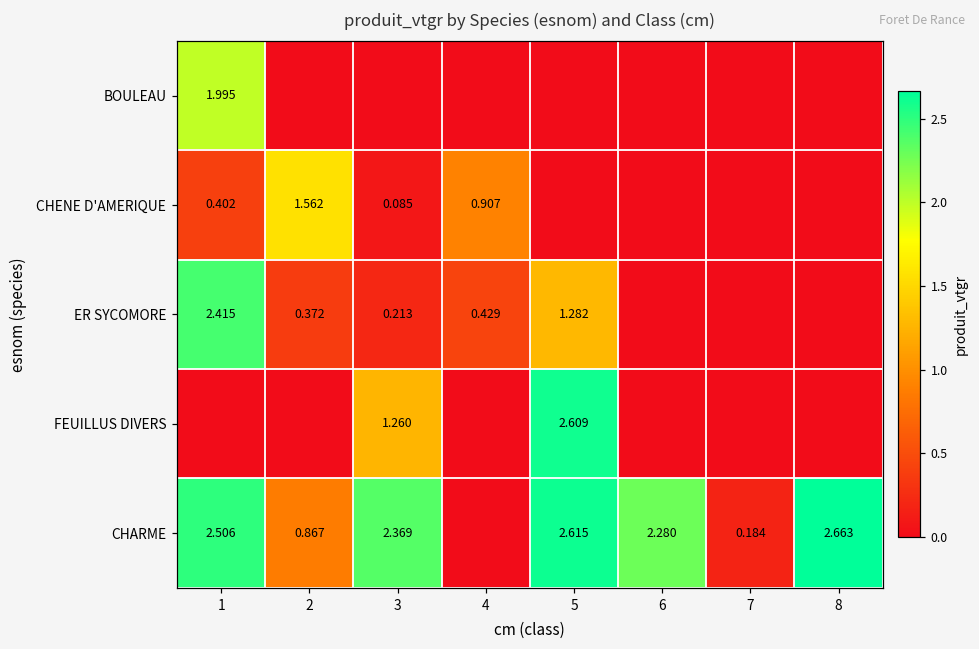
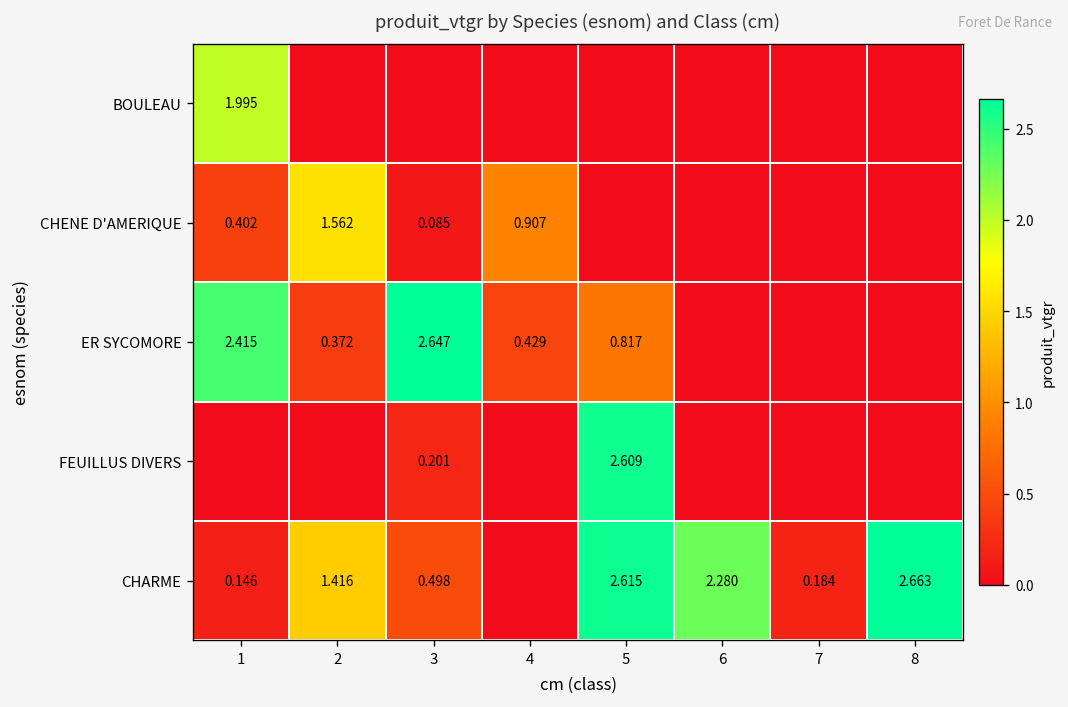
  {
    "BOULEAU": {
      "1": 1.995
    },
    "CHENE D'AMERIQUE": {
      "1": 0.402,
      "2": 1.562,
      "3": 0.085,
      "4": 0.907
    },
    "ER SYCOMORE": {
      "1": 2.415,
      "2": 0.372,
-     "3": 0.213,
+     "3": 2.647,
      "4": 0.429,
-     "5": 1.282
+     "5": 0.817
    },
    "FEUILLUS DIVERS": {
-     "3": 1.260,
+     "3": 0.201,
      "5": 2.609
    },
    "CHARME": {
-     "1": 2.506,
-     "2": 0.867,
-     "3": 2.369,
+     "1": 0.146,
+     "2": 1.416,
+     "3": 0.498,
      "5": 2.615,
      "6": 2.280,
      "7": 0.184,
      "8": 2.663
    }
  }
